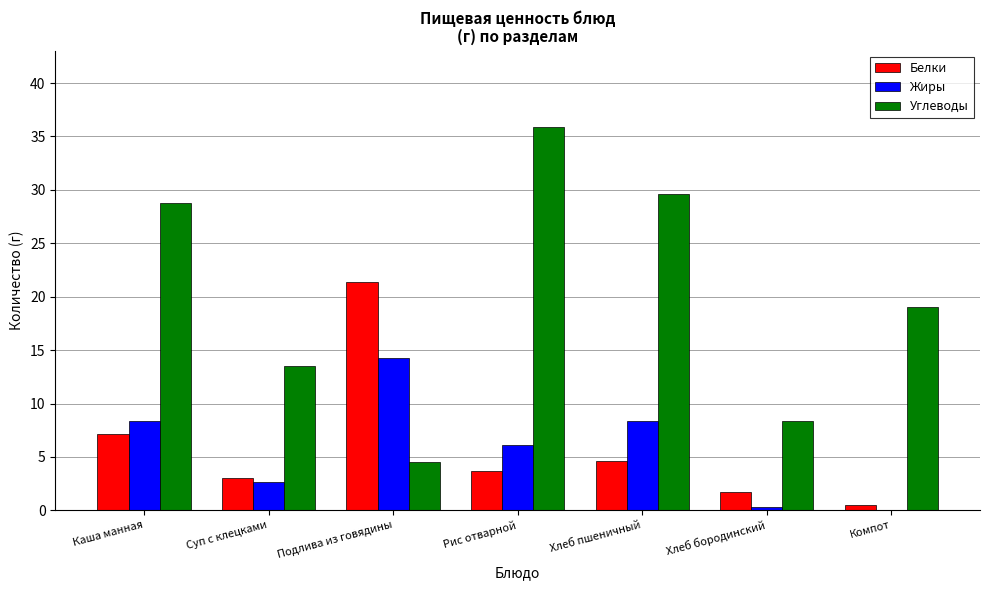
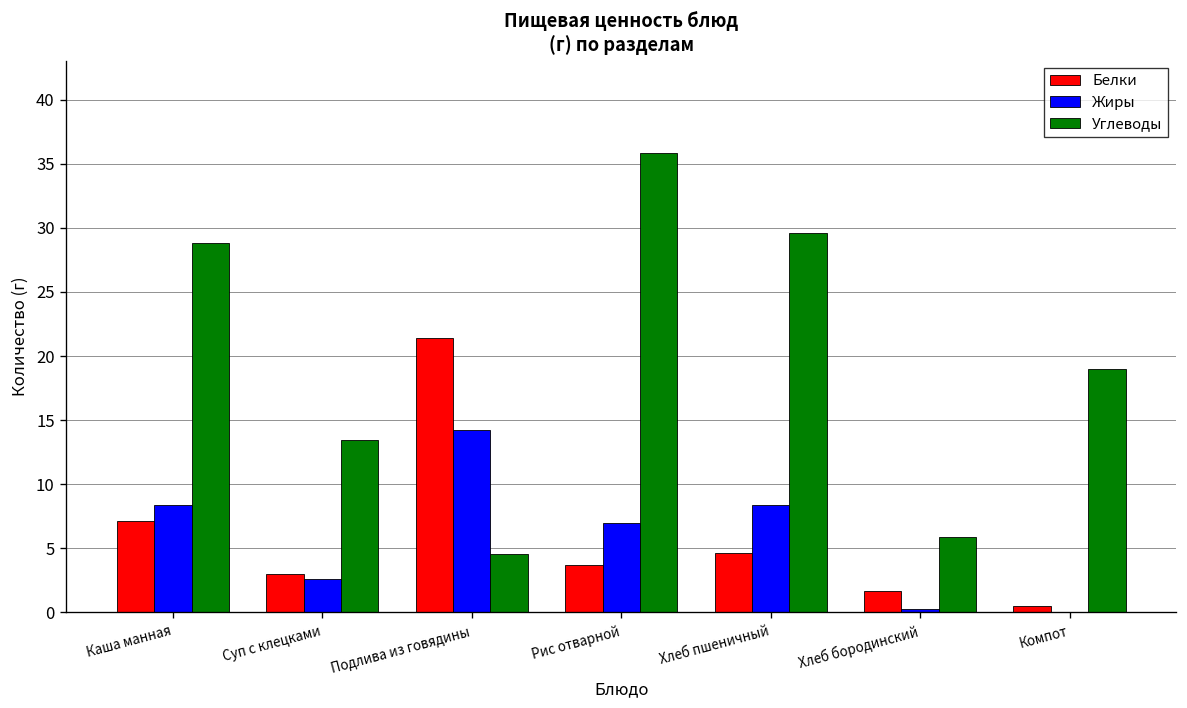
  {
    "Белки": {
      "Каша манная": 7.2,
      "Суп с клецками": 3.0,
      "Подлива из говядины": 21.4,
      "Рис отварной": 3.7,
      "Хлеб пшеничный": 4.6,
      "Хлеб бородинский": 1.7,
      "Компот": 0.5
    },
    "Жиры": {
      "Каша манная": 8.4,
      "Суп с клецками": 2.6,
      "Подлива из говядины": 14.3,
-     "Рис отварной": 6.1,
+     "Рис отварной": 7.0,
      "Хлеб пшеничный": 8.4,
      "Хлеб бородинский": 0.3,
      "Компот": 0.0
    },
    "Углеводы": {
      "Каша манная": 28.8,
      "Суп с клецками": 13.5,
      "Подлива из говядины": 4.5,
      "Рис отварной": 35.9,
      "Хлеб пшеничный": 29.6,
-     "Хлеб бородинский": 8.4,
+     "Хлеб бородинский": 5.9,
      "Компот": 19.0
    }
  }
